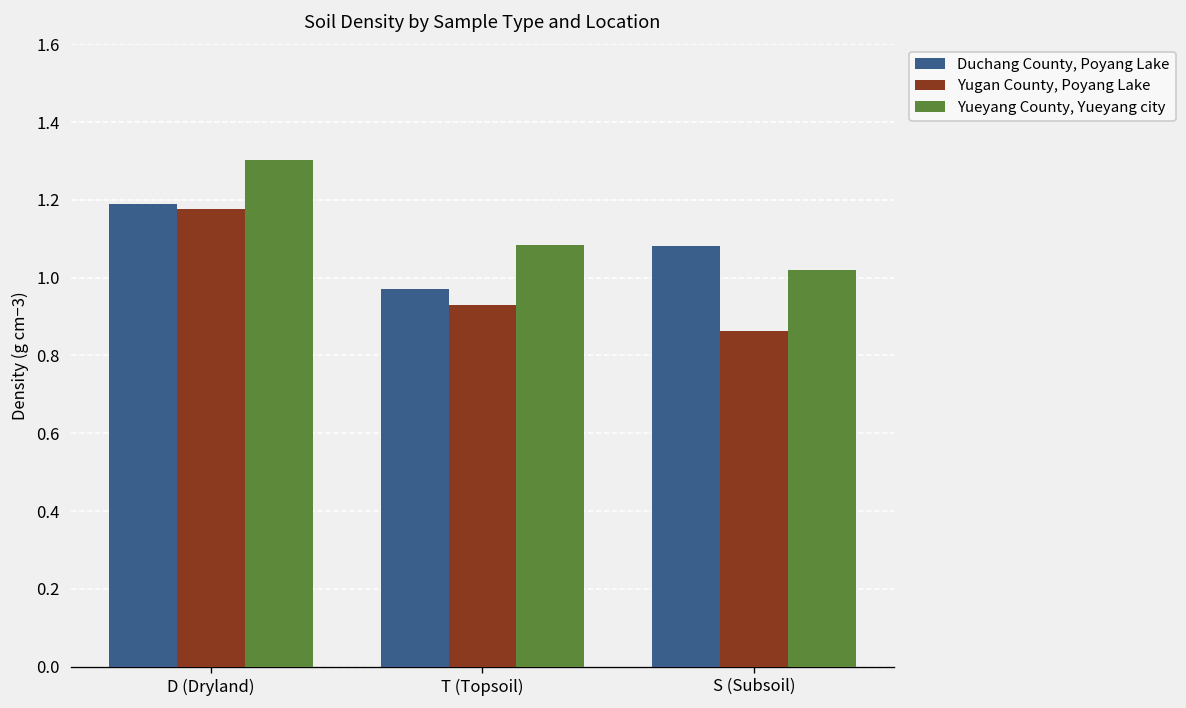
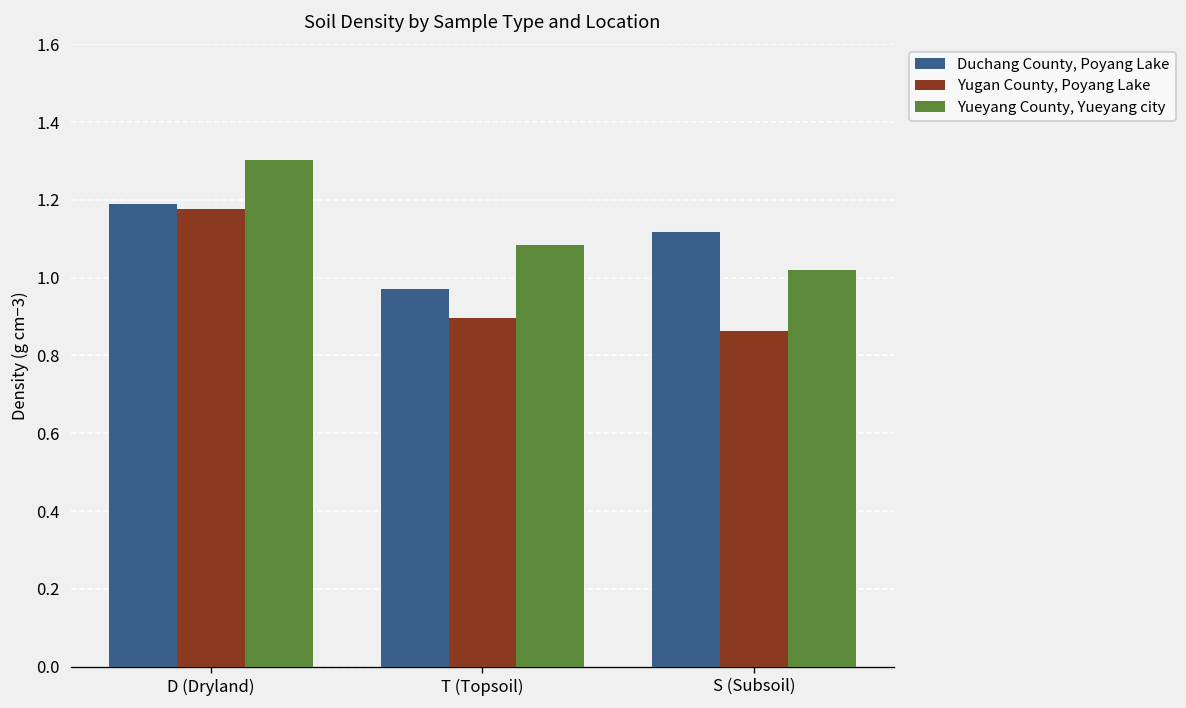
  {
    "Duchang County, Poyang Lake": {
      "D (Dryland)": 1.19,
      "T (Topsoil)": 0.97,
-     "S (Subsoil)": 1.08
+     "S (Subsoil)": 1.12
    },
    "Yugan County, Poyang Lake": {
      "D (Dryland)": 1.18,
-     "T (Topsoil)": 0.93,
+     "T (Topsoil)": 0.90,
      "S (Subsoil)": 0.86
    },
    "Yueyang County, Yueyang city": {
      "D (Dryland)": 1.30,
      "T (Topsoil)": 1.08,
      "S (Subsoil)": 1.02
    }
  }
